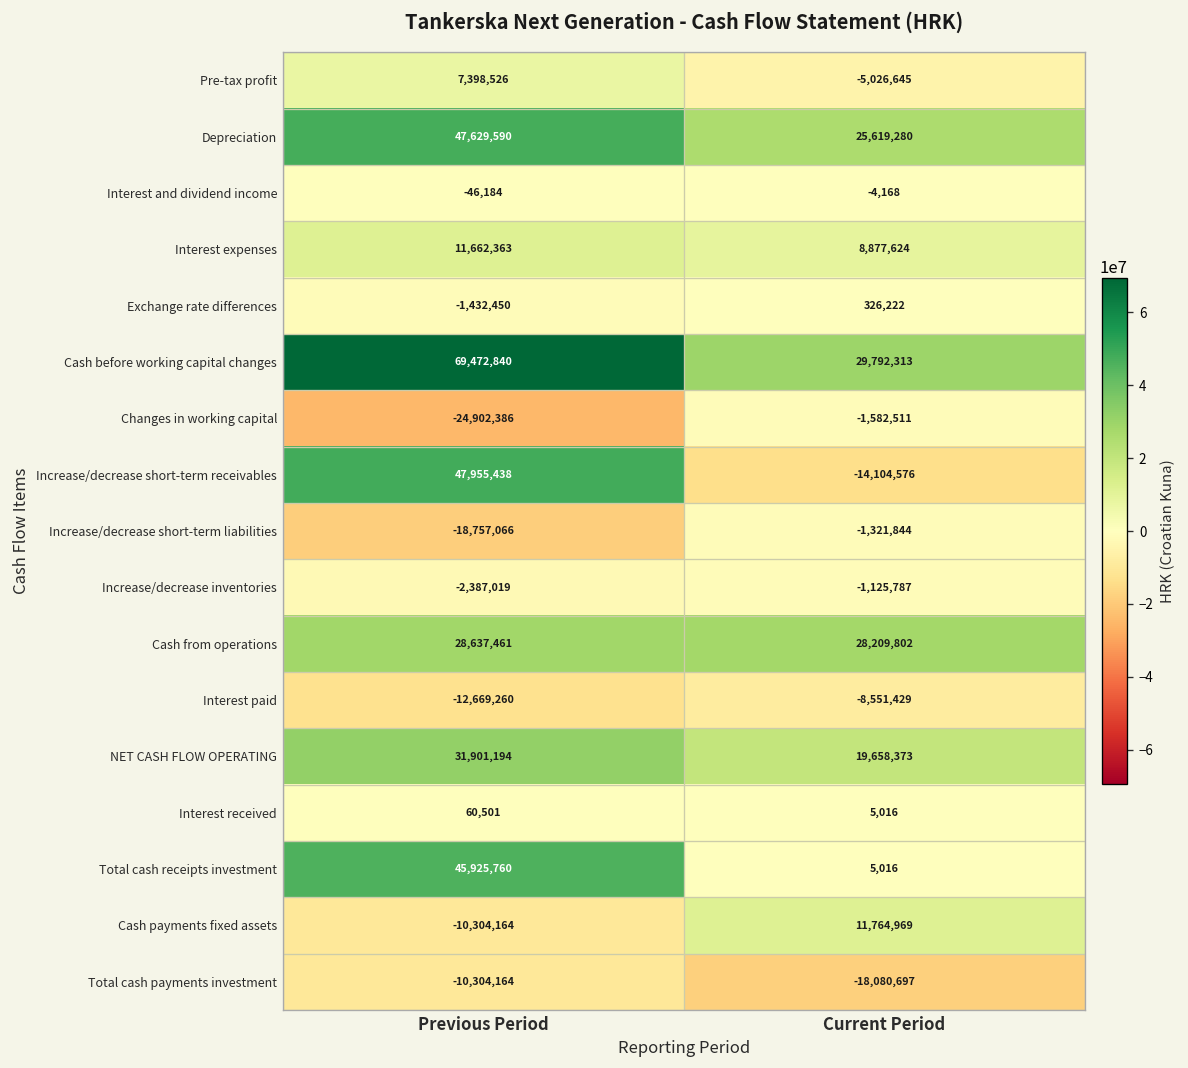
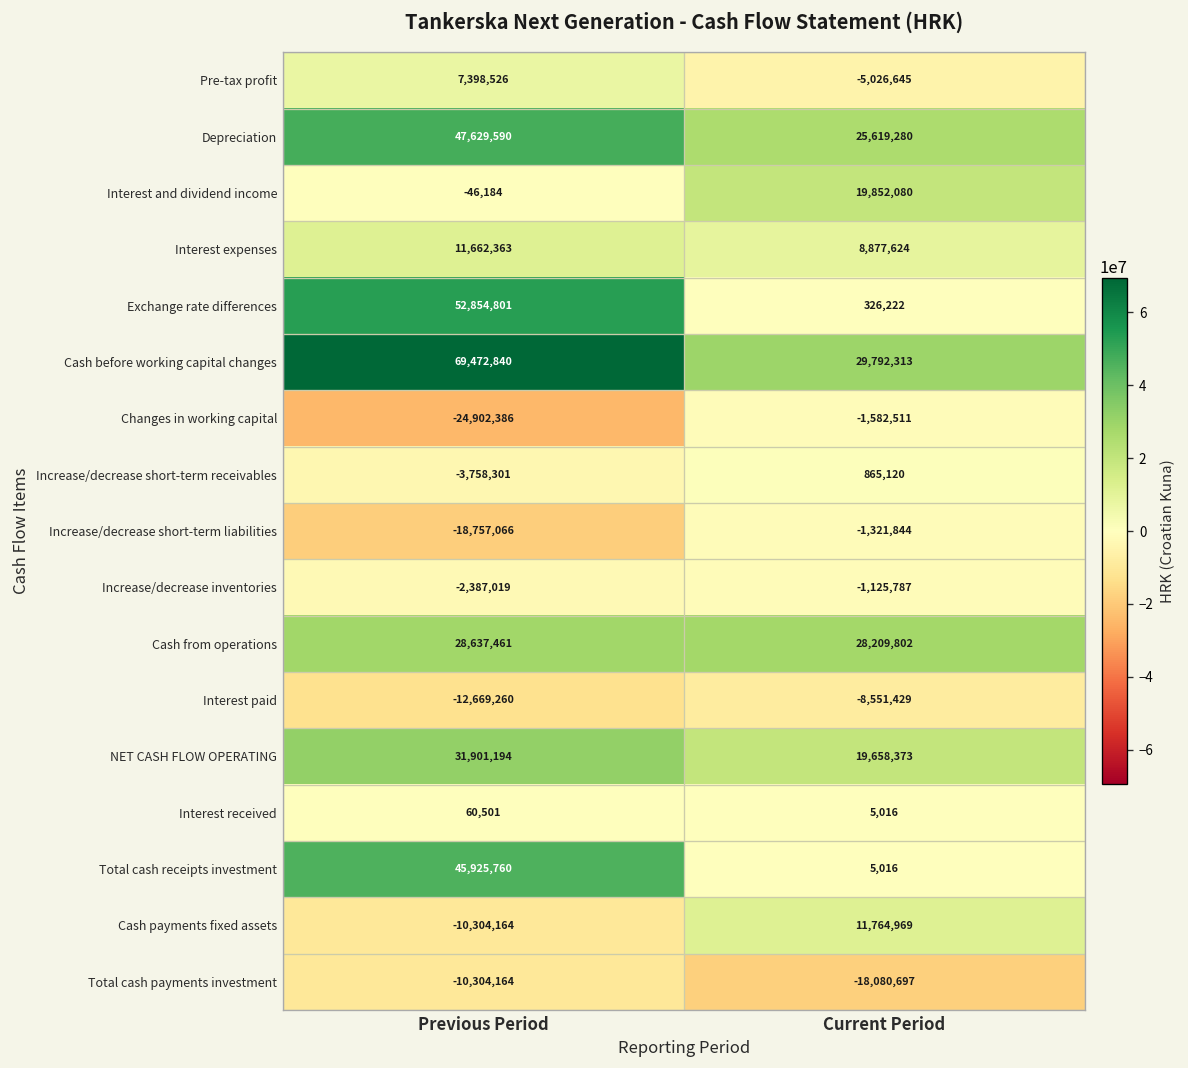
  {
    "Pre-tax profit": {
      "Previous Period": "7,398,526",
      "Current Period": "-5,026,645"
    },
    "Depreciation": {
      "Previous Period": "47,629,590",
      "Current Period": "25,619,280"
    },
    "Interest and dividend income": {
      "Previous Period": "-46,184",
-     "Current Period": "-4,168"
+     "Current Period": "19,852,080"
    },
    "Interest expenses": {
      "Previous Period": "11,662,363",
      "Current Period": "8,877,624"
    },
    "Exchange rate differences": {
-     "Previous Period": "-1,432,450",
+     "Previous Period": "52,854,801",
      "Current Period": "326,222"
    },
    "Cash before working capital changes": {
      "Previous Period": "69,472,840",
      "Current Period": "29,792,313"
    },
    "Changes in working capital": {
      "Previous Period": "-24,902,386",
      "Current Period": "-1,582,511"
    },
    "Increase/decrease short-term receivables": {
-     "Previous Period": "47,955,438",
-     "Current Period": "-14,104,576"
+     "Previous Period": "-3,758,301",
+     "Current Period": "865,120"
    },
    "Increase/decrease short-term liabilities": {
      "Previous Period": "-18,757,066",
      "Current Period": "-1,321,844"
    },
    "Increase/decrease inventories": {
      "Previous Period": "-2,387,019",
      "Current Period": "-1,125,787"
    },
    "Cash from operations": {
      "Previous Period": "28,637,461",
      "Current Period": "28,209,802"
    },
    "Interest paid": {
      "Previous Period": "-12,669,260",
      "Current Period": "-8,551,429"
    },
    "NET CASH FLOW OPERATING": {
      "Previous Period": "31,901,194",
      "Current Period": "19,658,373"
    },
    "Interest received": {
      "Previous Period": "60,501",
      "Current Period": "5,016"
    },
    "Total cash receipts investment": {
      "Previous Period": "45,925,760",
      "Current Period": "5,016"
    },
    "Cash payments fixed assets": {
      "Previous Period": "-10,304,164",
      "Current Period": "11,764,969"
    },
    "Total cash payments investment": {
      "Previous Period": "-10,304,164",
      "Current Period": "-18,080,697"
    }
  }
